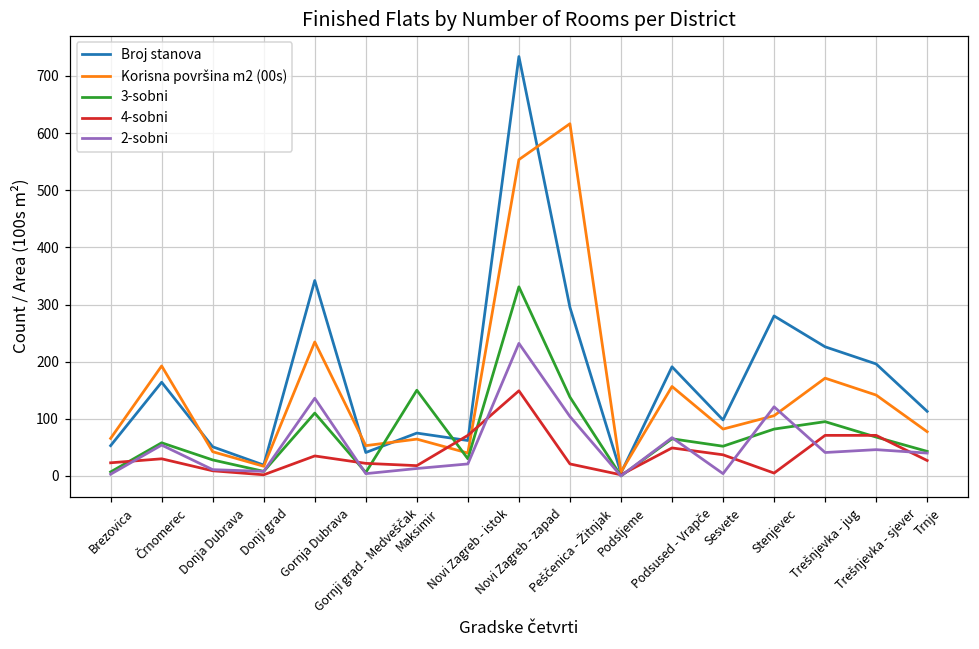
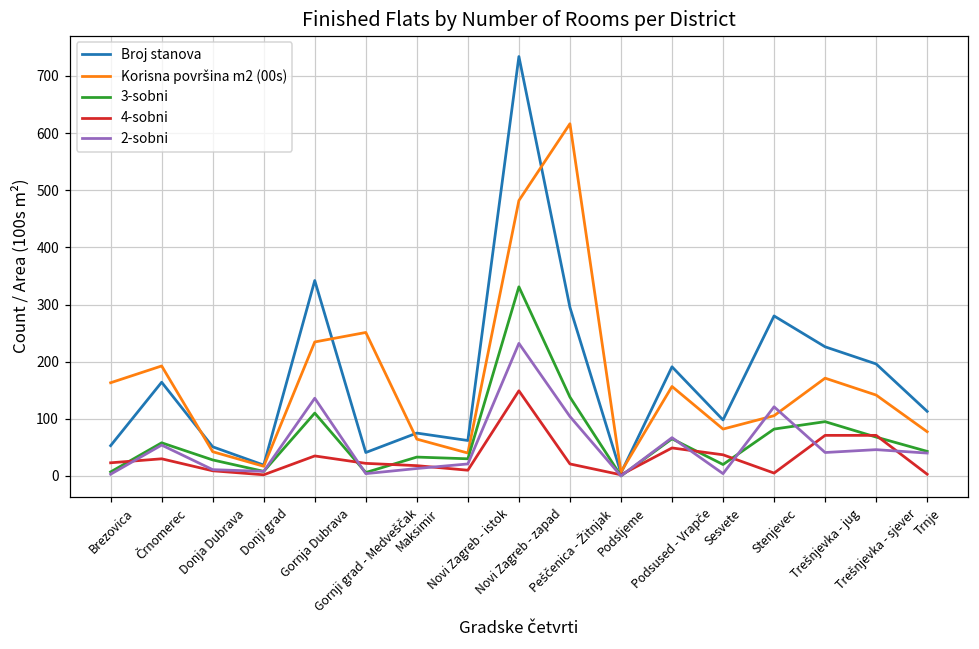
  {
    "Broj stanova": {
      "Brezovica": 50,
      "Črnomerec": 160,
      "Donja Dubrava": 50,
      "Gornja Dubrava": 340,
      "Gornji grad - Medveščak": 40,
      "Maksimir": 80,
      "Novi Zagreb - istok": 60,
      "Novi Zagreb - zapad": 730,
      "Peščenica - Žitnjak": 300,
      "Podsused - Vrapče": 190,
      "Sesvete": 100,
      "Stenjevec": 280,
      "Trešnjevka - jug": 230,
      "Trešnjevka - sjever": 200,
      "Trnje": 110
    },
    "Korisna površina m2 (00s)": {
-     "Brezovica": 70,
+     "Brezovica": 160,
      "Črnomerec": 190,
      "Donja Dubrava": 40,
      "Gornja Dubrava": 230,
-     "Gornji grad - Medveščak": 50,
+     "Gornji grad - Medveščak": 250,
      "Maksimir": 60,
      "Novi Zagreb - istok": 40,
-     "Novi Zagreb - zapad": 550,
+     "Novi Zagreb - zapad": 480,
      "Peščenica - Žitnjak": 620,
      "Podsused - Vrapče": 160,
      "Sesvete": 80,
      "Stenjevec": 110,
      "Trešnjevka - jug": 170,
      "Trešnjevka - sjever": 140,
      "Trnje": 80
    },
    "3-sobni": {
      "Donja Dubrava": 30,
      "Gornja Dubrava": 110,
-     "Maksimir": 150,
+     "Maksimir": 30,
      "Novi Zagreb - istok": 30,
      "Novi Zagreb - zapad": 330,
      "Peščenica - Žitnjak": 140,
-     "Sesvete": 50,
+     "Sesvete": 20,
      "Stenjevec": 80,
      "Trešnjevka - jug": 100
    },
    "4-sobni": {
      "Brezovica": 20,
      "Črnomerec": 30,
      "Donji grad": 0,
      "Gornja Dubrava": 40,
      "Gornji grad - Medveščak": 20,
      "Maksimir": 20,
-     "Novi Zagreb - istok": 70,
+     "Novi Zagreb - istok": 10,
      "Novi Zagreb - zapad": 150,
      "Peščenica - Žitnjak": 20,
      "Podsused - Vrapče": 50,
      "Sesvete": 40,
      "Stenjevec": 10,
      "Trešnjevka - jug": 70,
-     "Trnje": 30
+     "Trnje": 0
    },
    "2-sobni": {
      "Gornja Dubrava": 140,
      "Maksimir": 10,
      "Novi Zagreb - istok": 20,
      "Novi Zagreb - zapad": 230,
      "Peščenica - Žitnjak": 100,
      "Sesvete": 0,
      "Stenjevec": 120,
      "Trešnjevka - jug": 40,
      "Trešnjevka - sjever": 50
    }
  }
